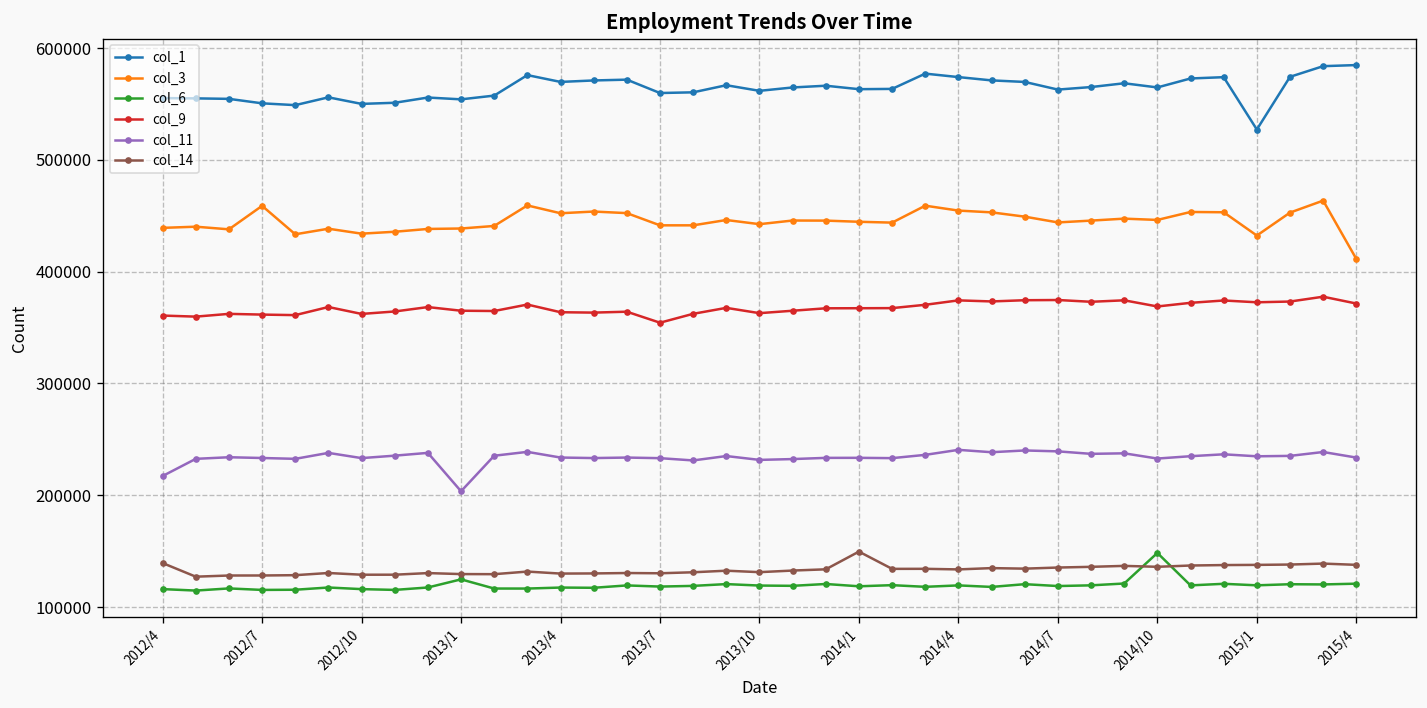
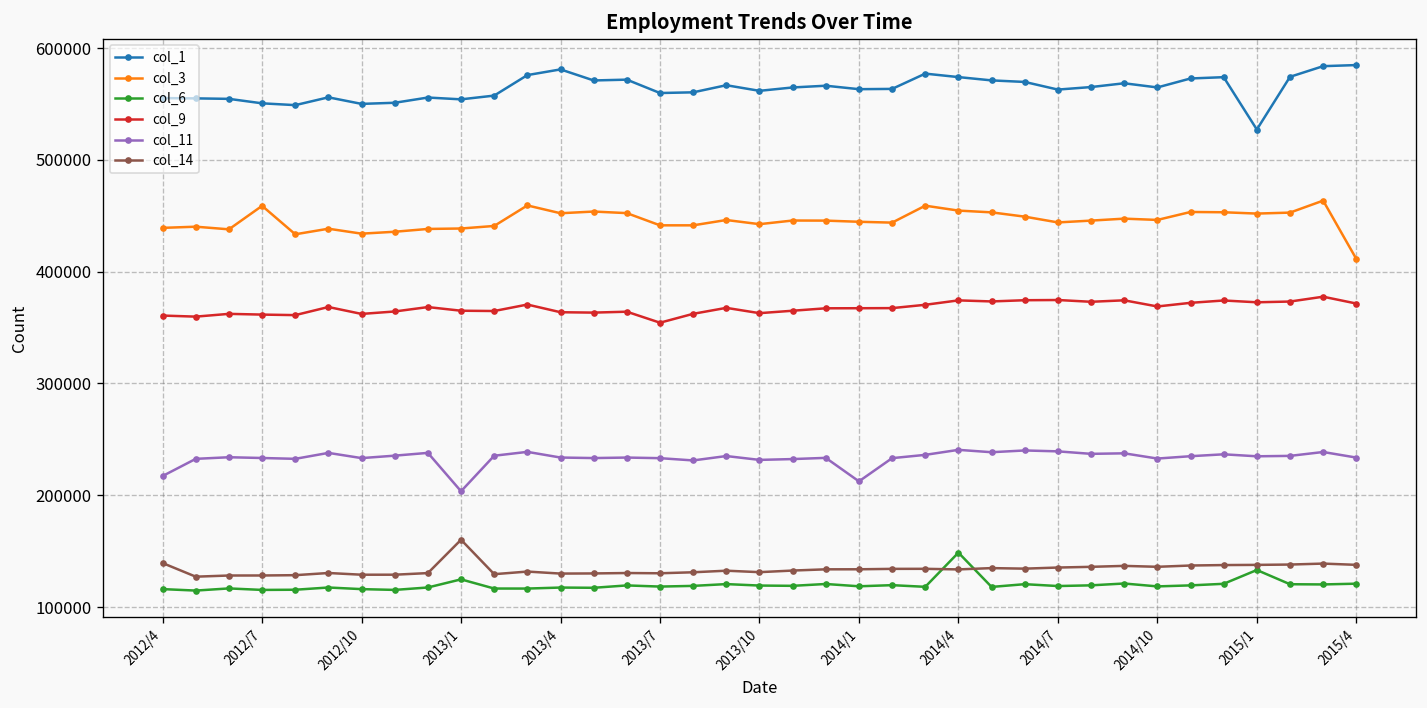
  {
    "col_1": {
      "2012/7": 550000,
      "2012/10": 550000,
      "2013/1": 550000,
-     "2013/4": 570000,
+     "2013/4": 580000,
      "2013/7": 560000,
      "2013/10": 560000,
      "2014/1": 560000,
      "2014/4": 570000,
      "2014/7": 560000,
      "2014/10": 560000,
      "2015/1": 530000,
      "2015/4": 580000
    },
    "col_3": {
      "2012/4": 440000,
      "2012/7": 460000,
      "2012/10": 430000,
      "2013/1": 440000,
      "2013/4": 450000,
      "2013/7": 440000,
      "2013/10": 440000,
      "2014/1": 440000,
      "2014/4": 450000,
      "2014/7": 440000,
      "2014/10": 450000,
-     "2015/1": 430000,
+     "2015/1": 450000,
      "2015/4": 410000
    },
    "col_6": {
      "2012/4": 120000,
      "2012/7": 120000,
      "2012/10": 120000,
      "2013/1": 120000,
      "2013/4": 120000,
      "2013/7": 120000,
      "2013/10": 120000,
      "2014/1": 120000,
-     "2014/4": 120000,
+     "2014/4": 150000,
      "2014/7": 120000,
-     "2014/10": 150000,
-     "2015/1": 120000,
+     "2014/10": 120000,
+     "2015/1": 130000,
      "2015/4": 120000
    },
    "col_9": {
      "2012/4": 360000,
      "2012/7": 360000,
      "2012/10": 360000,
      "2013/1": 370000,
      "2013/4": 360000,
      "2013/7": 350000,
      "2013/10": 360000,
      "2014/1": 370000,
      "2014/4": 370000,
      "2014/7": 370000,
      "2014/10": 370000,
      "2015/1": 370000,
      "2015/4": 370000
    },
    "col_11": {
      "2012/4": 220000,
      "2012/7": 230000,
      "2012/10": 230000,
      "2013/1": 200000,
      "2013/4": 230000,
      "2013/7": 230000,
      "2013/10": 230000,
-     "2014/1": 230000,
+     "2014/1": 210000,
      "2014/4": 240000,
      "2014/7": 240000,
      "2014/10": 230000,
      "2015/1": 230000,
      "2015/4": 230000
    },
    "col_14": {
      "2012/4": 140000,
      "2012/7": 130000,
      "2012/10": 130000,
-     "2013/1": 130000,
+     "2013/1": 160000,
      "2013/4": 130000,
      "2013/7": 130000,
      "2013/10": 130000,
-     "2014/1": 150000,
+     "2014/1": 130000,
      "2014/4": 130000,
      "2014/7": 140000,
      "2014/10": 140000,
      "2015/1": 140000,
      "2015/4": 140000
    }
  }
